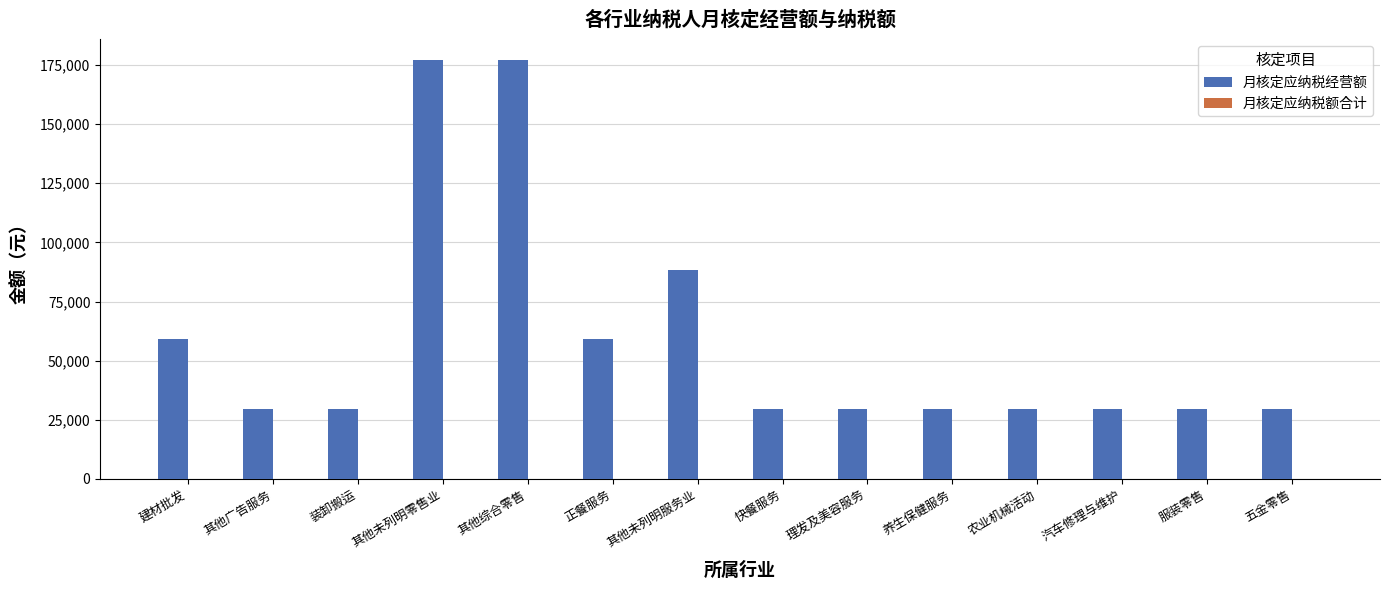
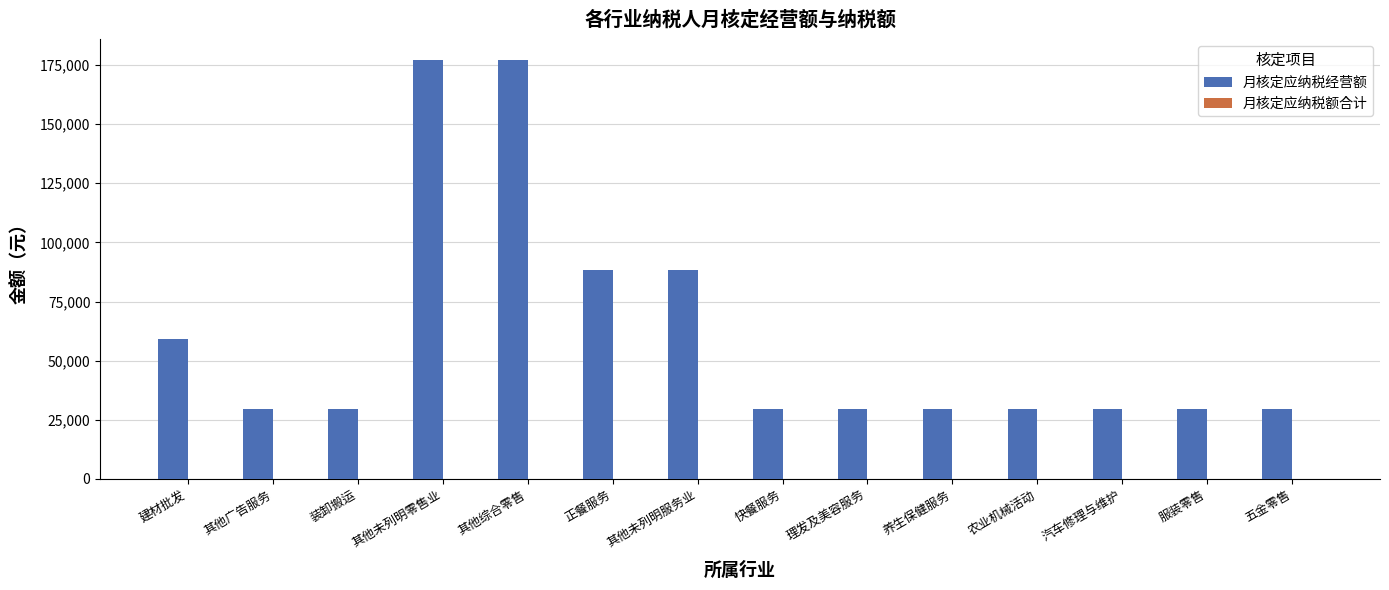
  {
    "月核定应纳税经营额": {
      "建材批发": "59,000",
      "其他广告服务": "30,000",
      "装卸搬运": "30,000",
      "其他未列明零售业": "177,000",
      "其他综合零售": "177,000",
-     "正餐服务": "59,000",
+     "正餐服务": "89,000",
      "其他未列明服务业": "89,000",
      "快餐服务": "30,000",
      "理发及美容服务": "30,000",
      "养生保健服务": "30,000",
      "农业机械活动": "30,000",
      "汽车修理与维护": "30,000",
      "服装零售": "30,000",
      "五金零售": "30,000"
    },
    "月核定应纳税额合计": {
      "建材批发": "0",
      "其他广告服务": "0",
      "装卸搬运": "0",
      "其他未列明零售业": "0",
      "其他综合零售": "0",
      "正餐服务": "0",
      "其他未列明服务业": "0",
      "快餐服务": "0",
      "理发及美容服务": "0",
      "养生保健服务": "0",
      "农业机械活动": "0",
      "汽车修理与维护": "0",
      "服装零售": "0",
      "五金零售": "0"
    }
  }
